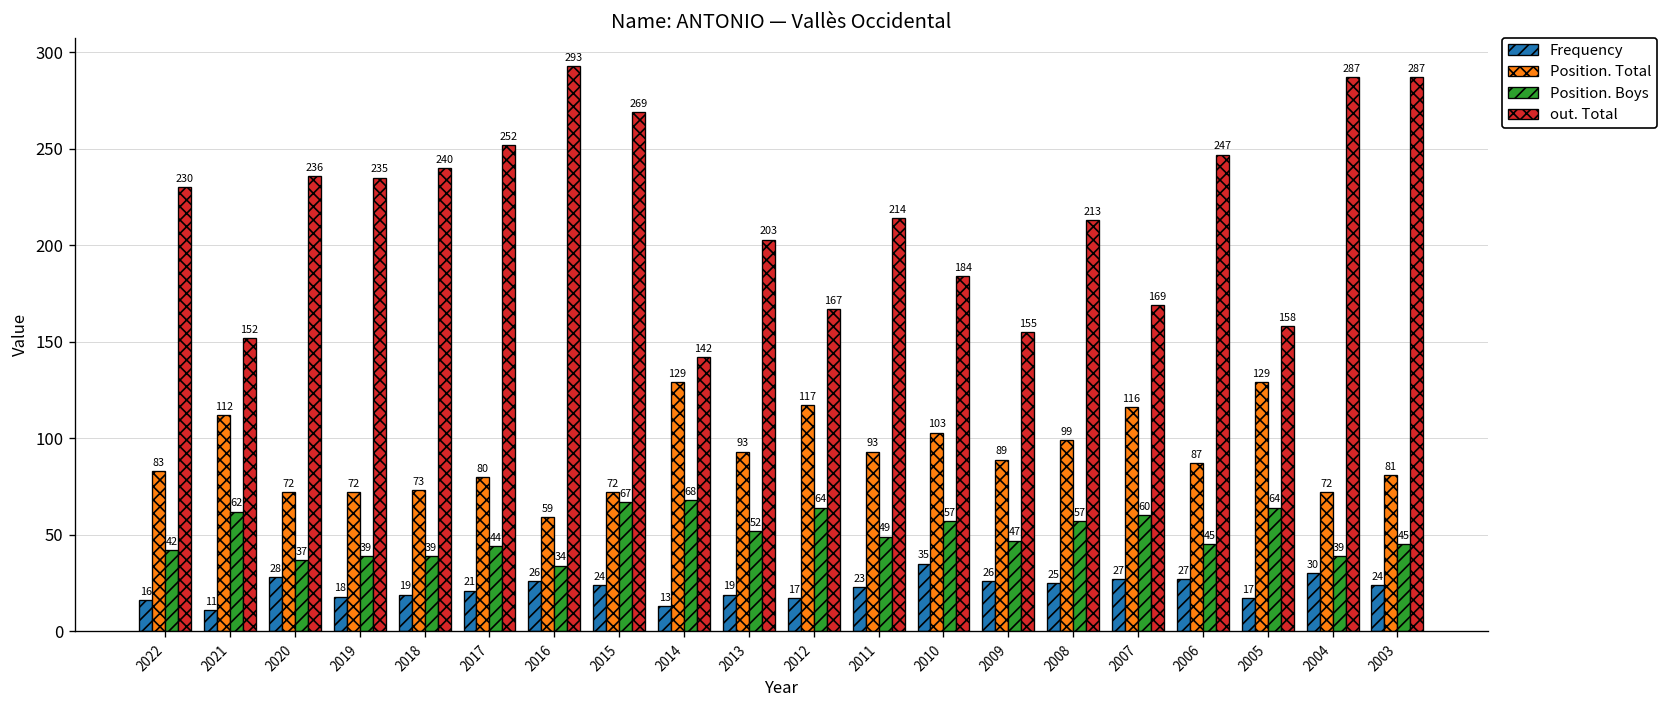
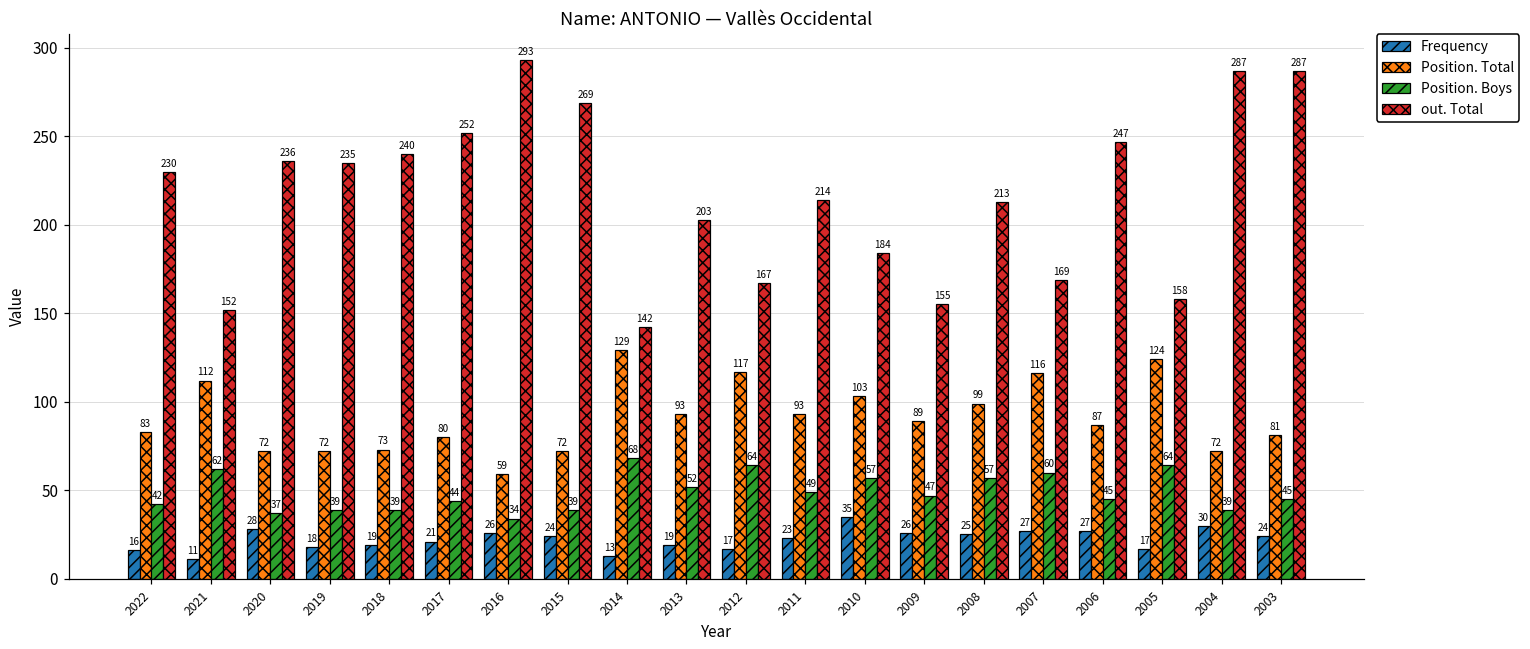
  {
    "Frequency": {
      "2022": 16,
      "2021": 11,
      "2020": 28,
      "2019": 18,
      "2018": 19,
      "2017": 21,
      "2016": 26,
      "2015": 24,
      "2014": 13,
      "2013": 19,
      "2012": 17,
      "2011": 23,
      "2010": 35,
      "2009": 26,
      "2008": 25,
      "2007": 27,
      "2006": 27,
      "2005": 17,
      "2004": 30,
      "2003": 24
    },
    "Position. Total": {
      "2022": 83,
      "2021": 112,
      "2020": 72,
      "2019": 72,
      "2018": 73,
      "2017": 80,
      "2016": 59,
      "2015": 72,
      "2014": 129,
      "2013": 93,
      "2012": 117,
      "2011": 93,
      "2010": 103,
      "2009": 89,
      "2008": 99,
      "2007": 116,
      "2006": 87,
-     "2005": 129,
+     "2005": 124,
      "2004": 72,
      "2003": 81
    },
    "Position. Boys": {
      "2022": 42,
      "2021": 62,
      "2020": 37,
      "2019": 39,
      "2018": 39,
      "2017": 44,
      "2016": 34,
-     "2015": 67,
+     "2015": 39,
      "2014": 68,
      "2013": 52,
      "2012": 64,
      "2011": 49,
      "2010": 57,
      "2009": 47,
      "2008": 57,
      "2007": 60,
      "2006": 45,
      "2005": 64,
      "2004": 39,
      "2003": 45
    },
    "out. Total": {
      "2022": 230,
      "2021": 152,
      "2020": 236,
      "2019": 235,
      "2018": 240,
      "2017": 252,
      "2016": 293,
      "2015": 269,
      "2014": 142,
      "2013": 203,
      "2012": 167,
      "2011": 214,
      "2010": 184,
      "2009": 155,
      "2008": 213,
      "2007": 169,
      "2006": 247,
      "2005": 158,
      "2004": 287,
      "2003": 287
    }
  }
